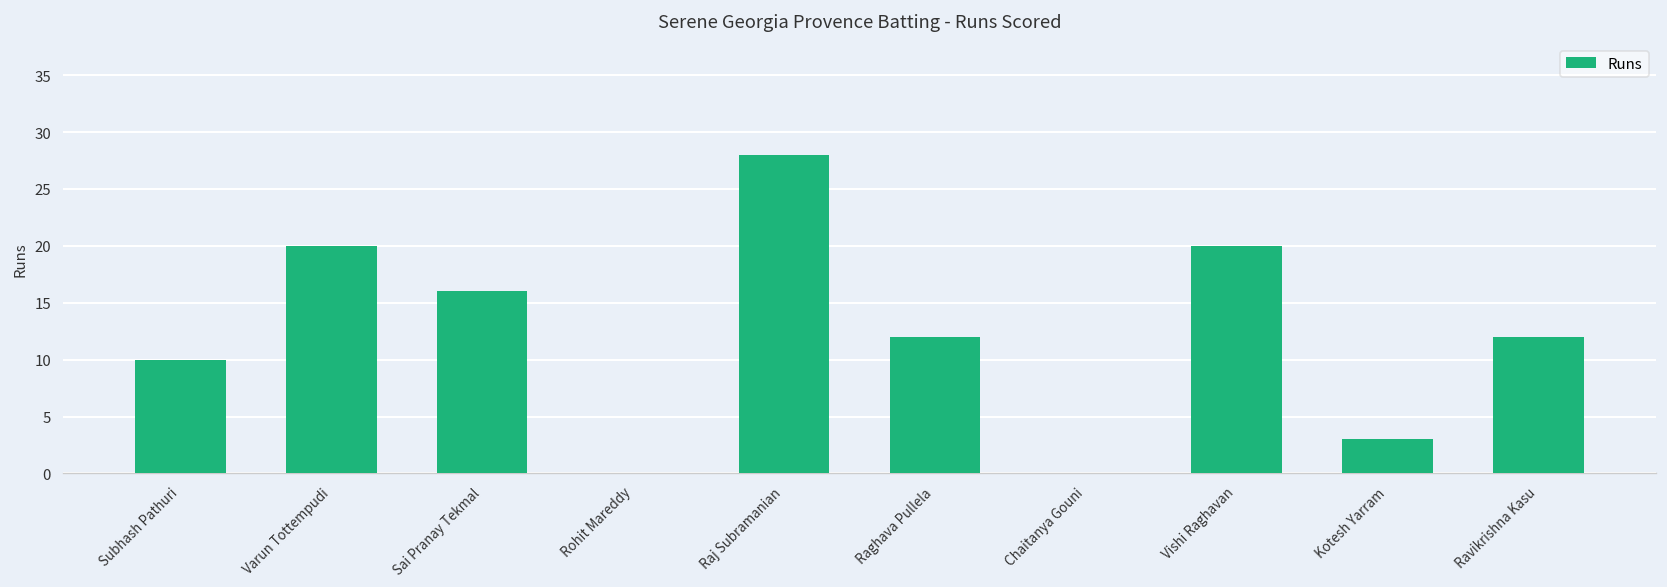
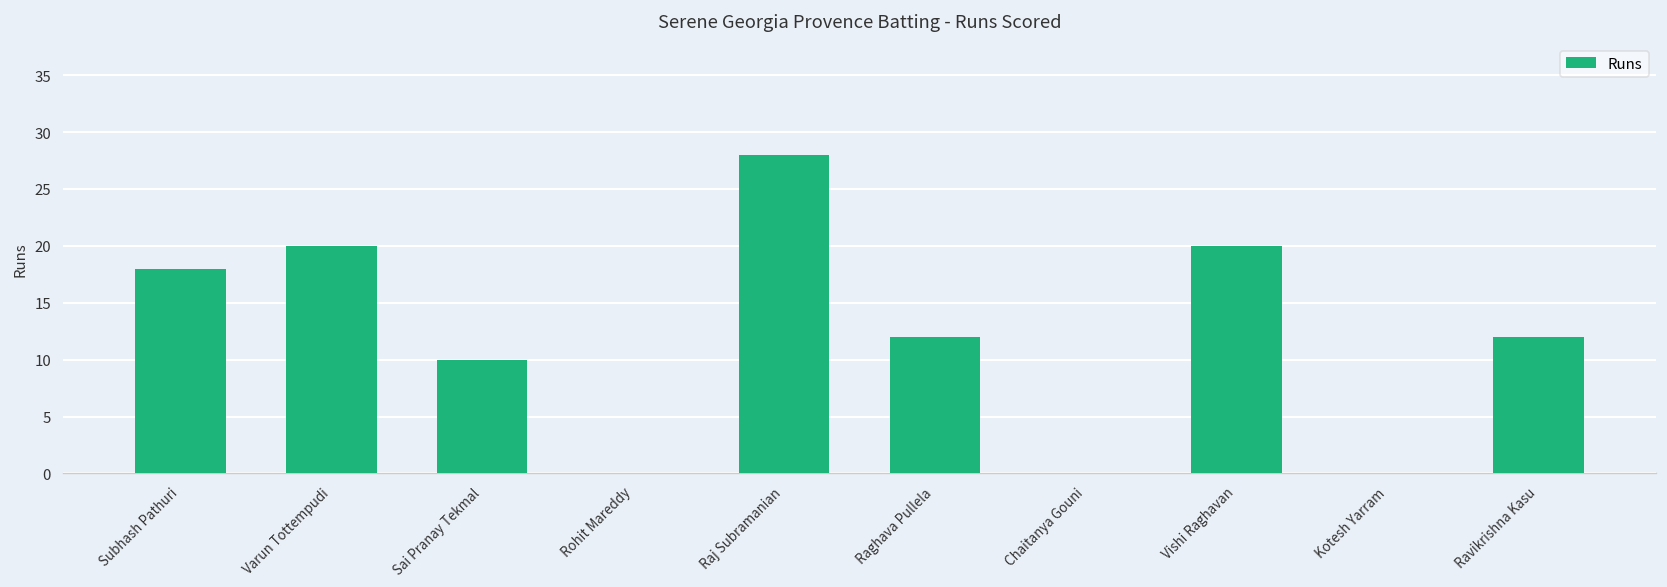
  {
-   "Subhash Pathuri": 10,
+   "Subhash Pathuri": 18,
    "Varun Tottempudi": 20,
-   "Sai Pranay Tekmal": 16,
+   "Sai Pranay Tekmal": 10,
    "Rohit Mareddy": 0,
    "Raj Subramanian": 28,
    "Raghava Pullela": 12,
    "Chaitanya Gouni": 0,
    "Vishi Raghavan": 20,
-   "Kotesh Yarram": 3,
+   "Kotesh Yarram": 0,
    "Ravikrishna Kasu": 12
  }
